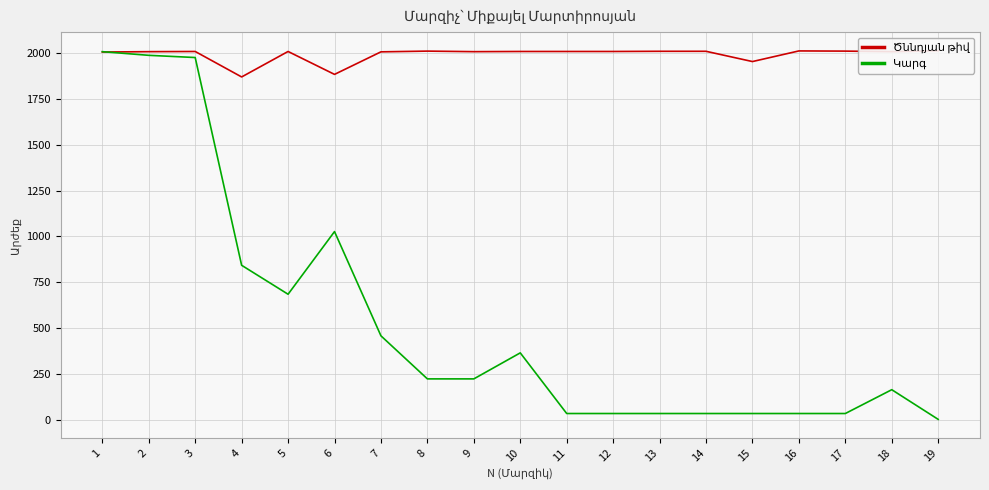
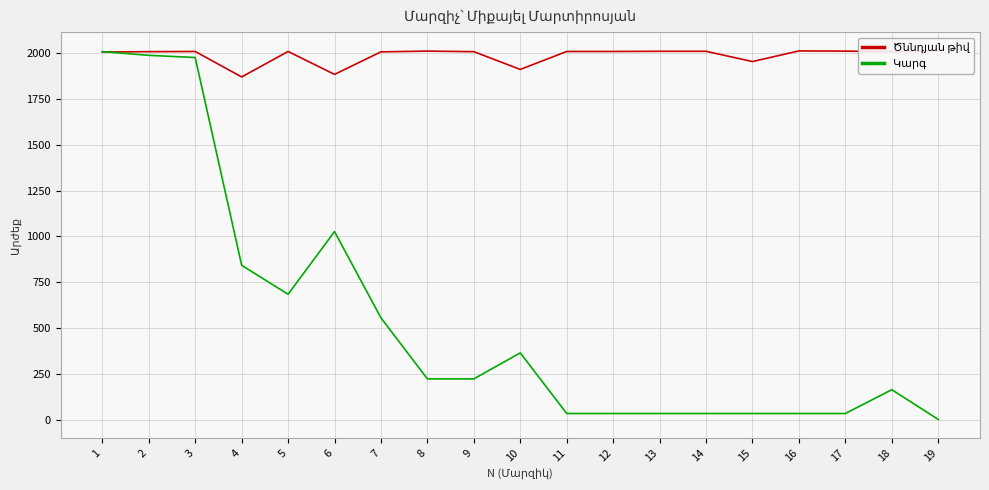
  {
    "Ծննդյան թիվ": {
      "2": 2010,
      "3": 2010,
      "4": 1870,
      "5": 2010,
      "6": 1880,
      "7": 2010,
      "8": 2010,
      "9": 2010,
-     "10": 2010,
+     "10": 1910,
      "11": 2010,
      "12": 2010,
      "13": 2010,
      "14": 2010,
      "15": 1950,
      "16": 2010,
      "17": 2010
    },
    "Կարգ": {
      "2": 1990,
      "3": 1980,
      "4": 840,
      "5": 680,
      "6": 1030,
-     "7": 460,
+     "7": 560,
      "8": 220,
      "9": 220,
      "10": 360,
      "11": 30,
      "12": 30,
      "13": 30,
      "14": 30,
      "15": 30,
      "16": 30,
      "17": 30,
      "18": 160,
      "19": 0
    }
  }
